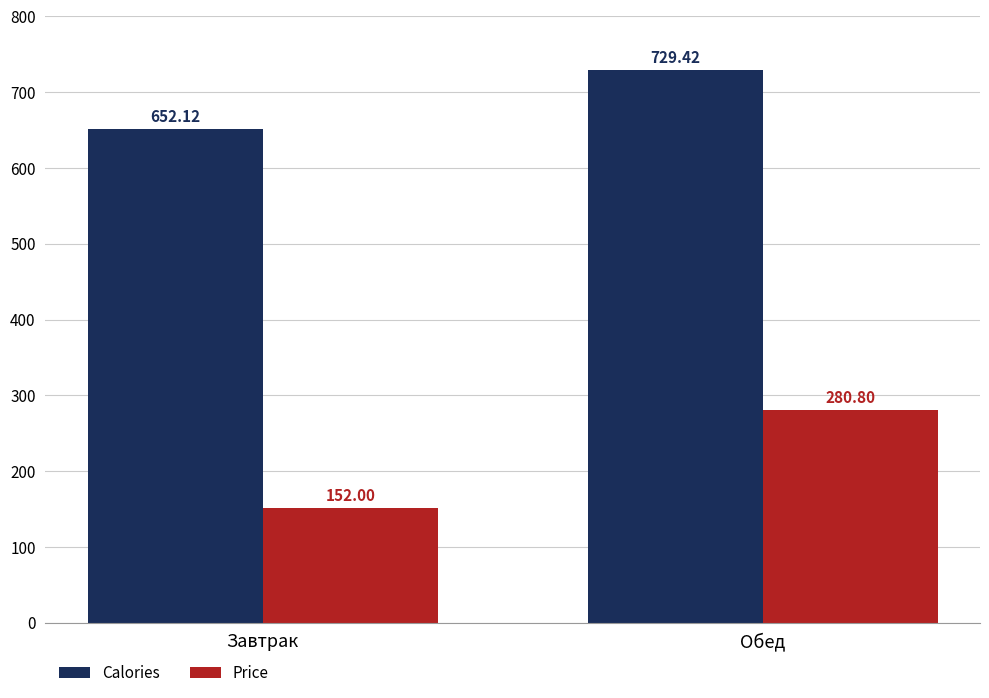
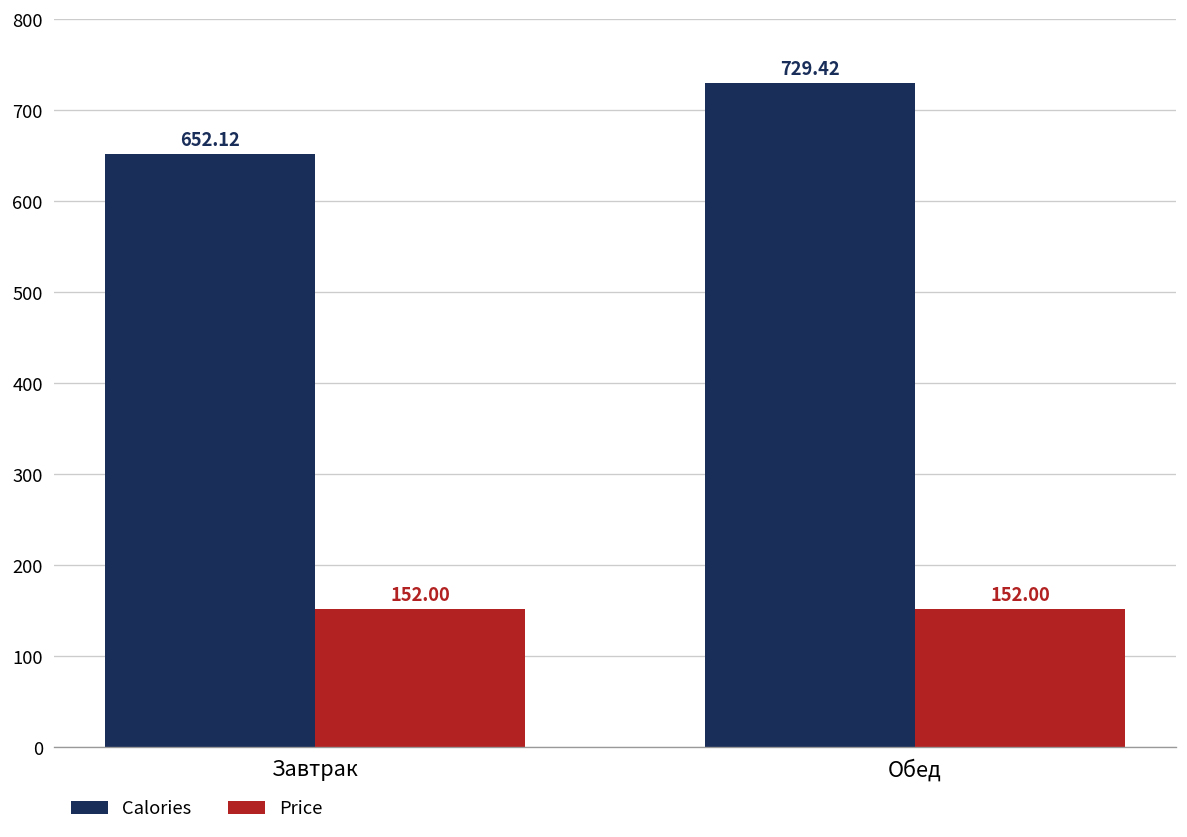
  {
    "Calories": {
      "Завтрак": 652.12,
      "Обед": 729.42
    },
    "Price": {
      "Завтрак": 152.00,
-     "Обед": 280.80
+     "Обед": 152.00
    }
  }
